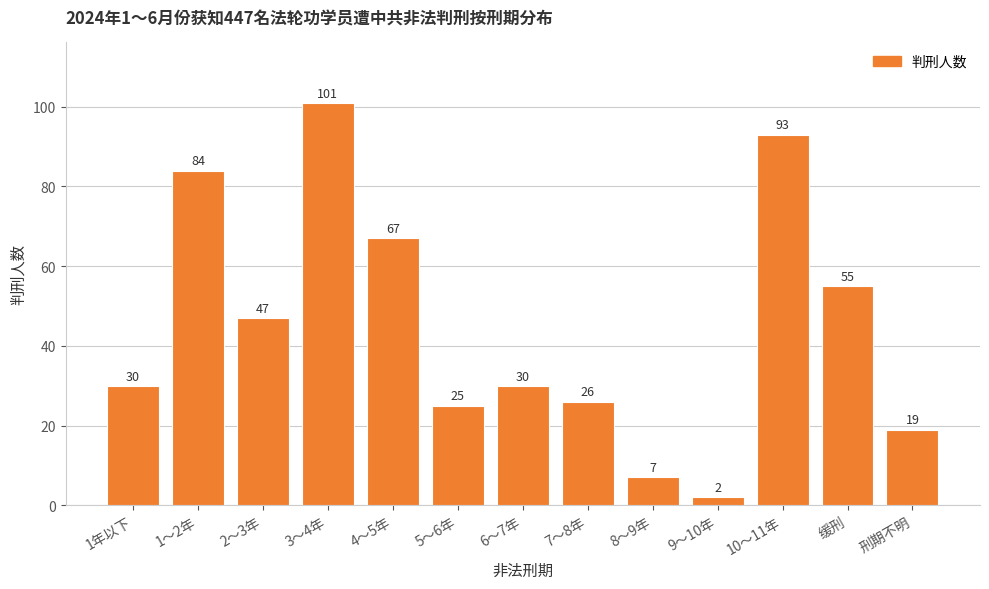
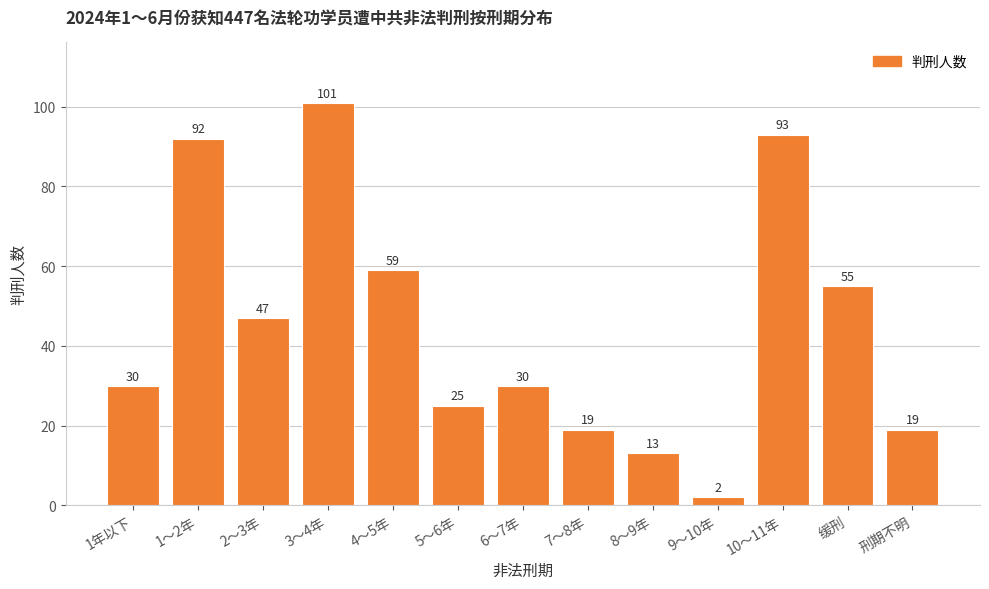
  {
    "1年以下": 30,
-   "1～2年": 84,
+   "1～2年": 92,
    "2～3年": 47,
    "3～4年": 101,
-   "4～5年": 67,
+   "4～5年": 59,
    "5～6年": 25,
    "6～7年": 30,
-   "7～8年": 26,
-   "8～9年": 7,
+   "7～8年": 19,
+   "8～9年": 13,
    "9～10年": 2,
    "10～11年": 93,
    "缓刑": 55,
    "刑期不明": 19
  }
